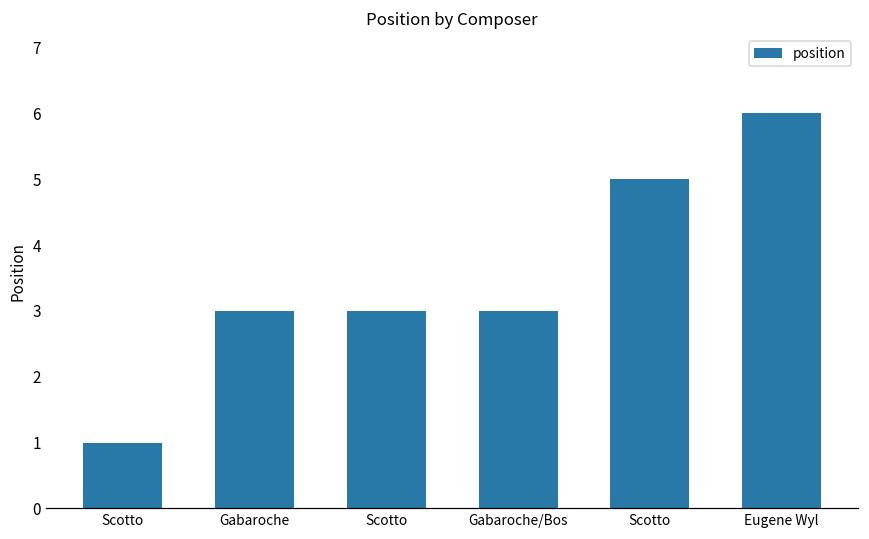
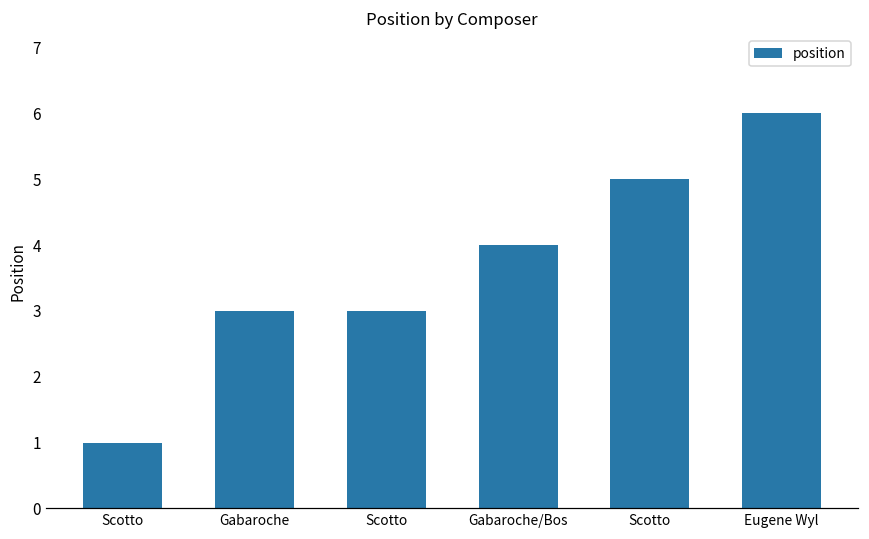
  {
    "Gabaroche": 3,
-   "Gabaroche/Bos": 3,
+   "Gabaroche/Bos": 4,
    "Eugene Wyl": 6
  }
